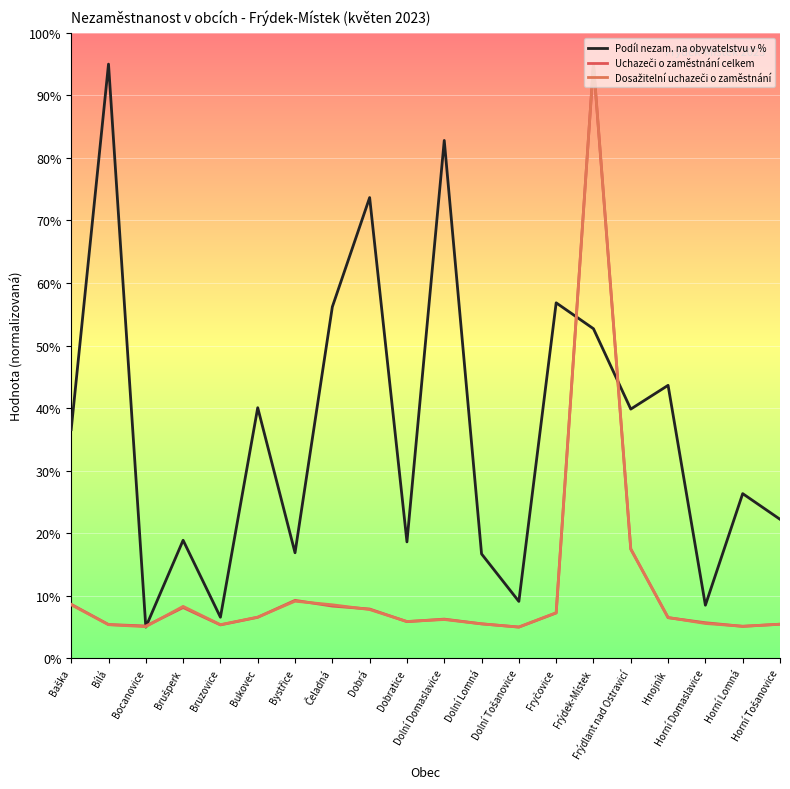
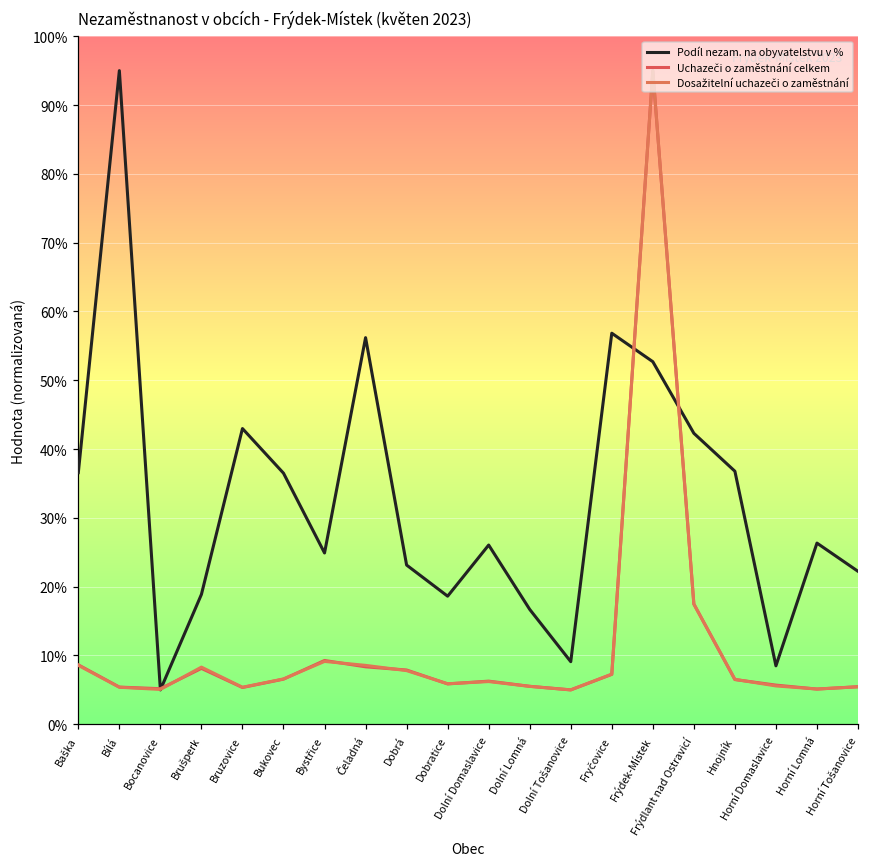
  {
    "Podíl nezam. na obyvatelstvu v %": {
      "Baška": "37%",
      "Bílá": "95%",
      "Brušperk": "19%",
-     "Bruzovice": "7%",
-     "Bukovec": "40%",
-     "Bystřice": "17%",
+     "Bruzovice": "43%",
+     "Bukovec": "36%",
+     "Bystřice": "25%",
      "Čeladná": "56%",
-     "Dobrá": "74%",
+     "Dobrá": "23%",
      "Dobratice": "19%",
-     "Dolní Domaslavice": "83%",
+     "Dolní Domaslavice": "26%",
      "Dolní Lomná": "17%",
      "Dolní Tošanovice": "9%",
      "Fryčovice": "57%",
      "Frýdek-Místek": "53%",
-     "Frýdlant nad Ostravicí": "40%",
-     "Hnojník": "44%",
+     "Frýdlant nad Ostravicí": "42%",
+     "Hnojník": "37%",
      "Horní Domaslavice": "8%",
      "Horní Lomná": "26%",
      "Horní Tošanovice": "22%"
    }
  }
